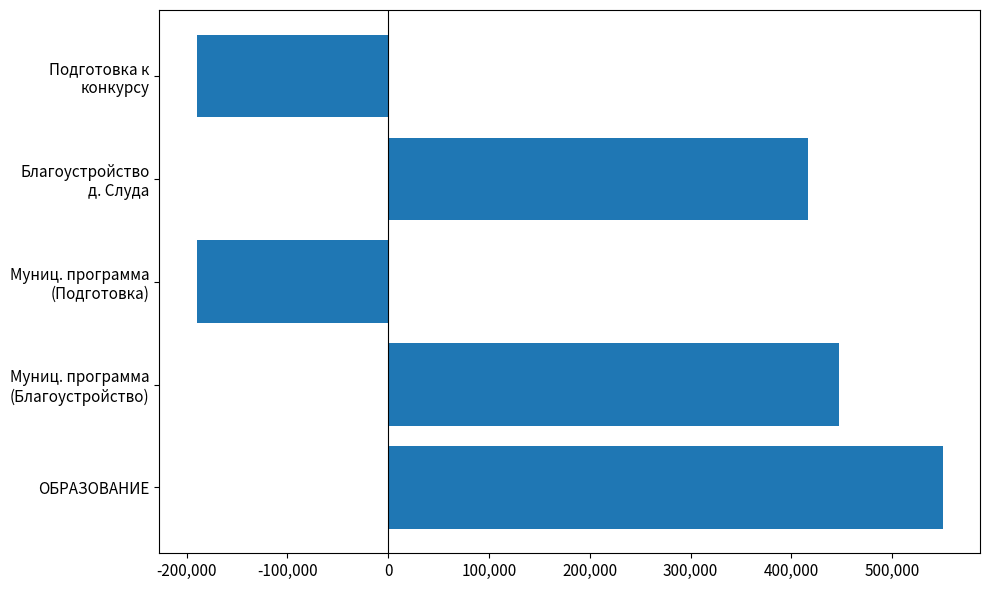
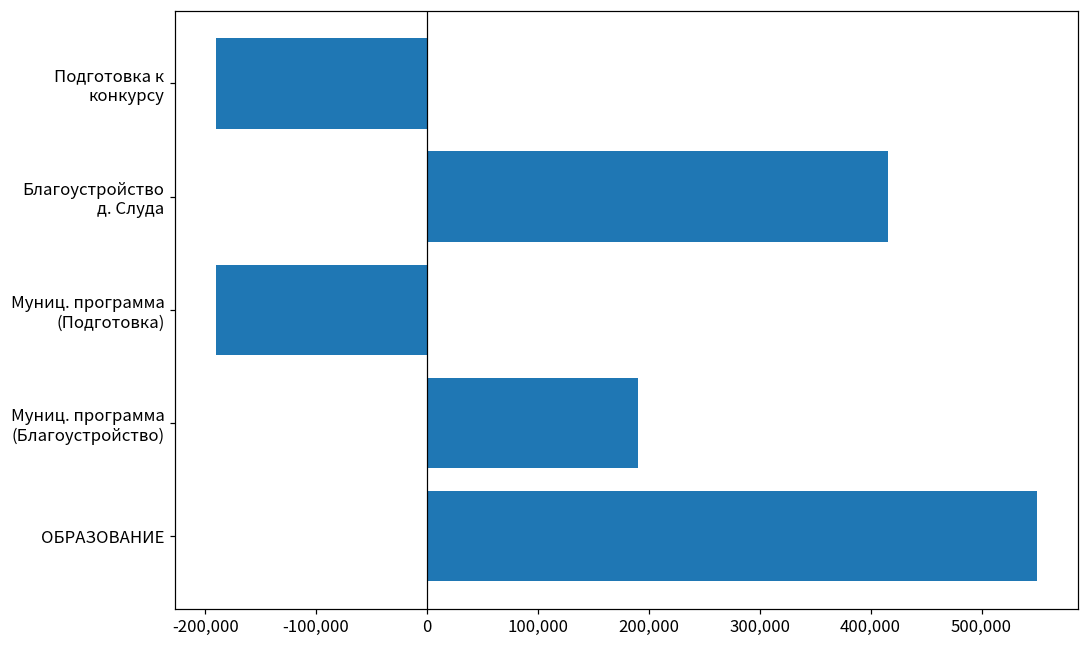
  {
    "Подготовка к конкурсу": "-190,000",
    "Благоустройство д. Слуда": "416,000",
    "Муниц. программа (Подготовка)": "-190,000",
-   "Муниц. программа (Благоустройство)": "447,000",
+   "Муниц. программа (Благоустройство)": "190,000",
    "ОБРАЗОВАНИЕ": "550,000"
  }
